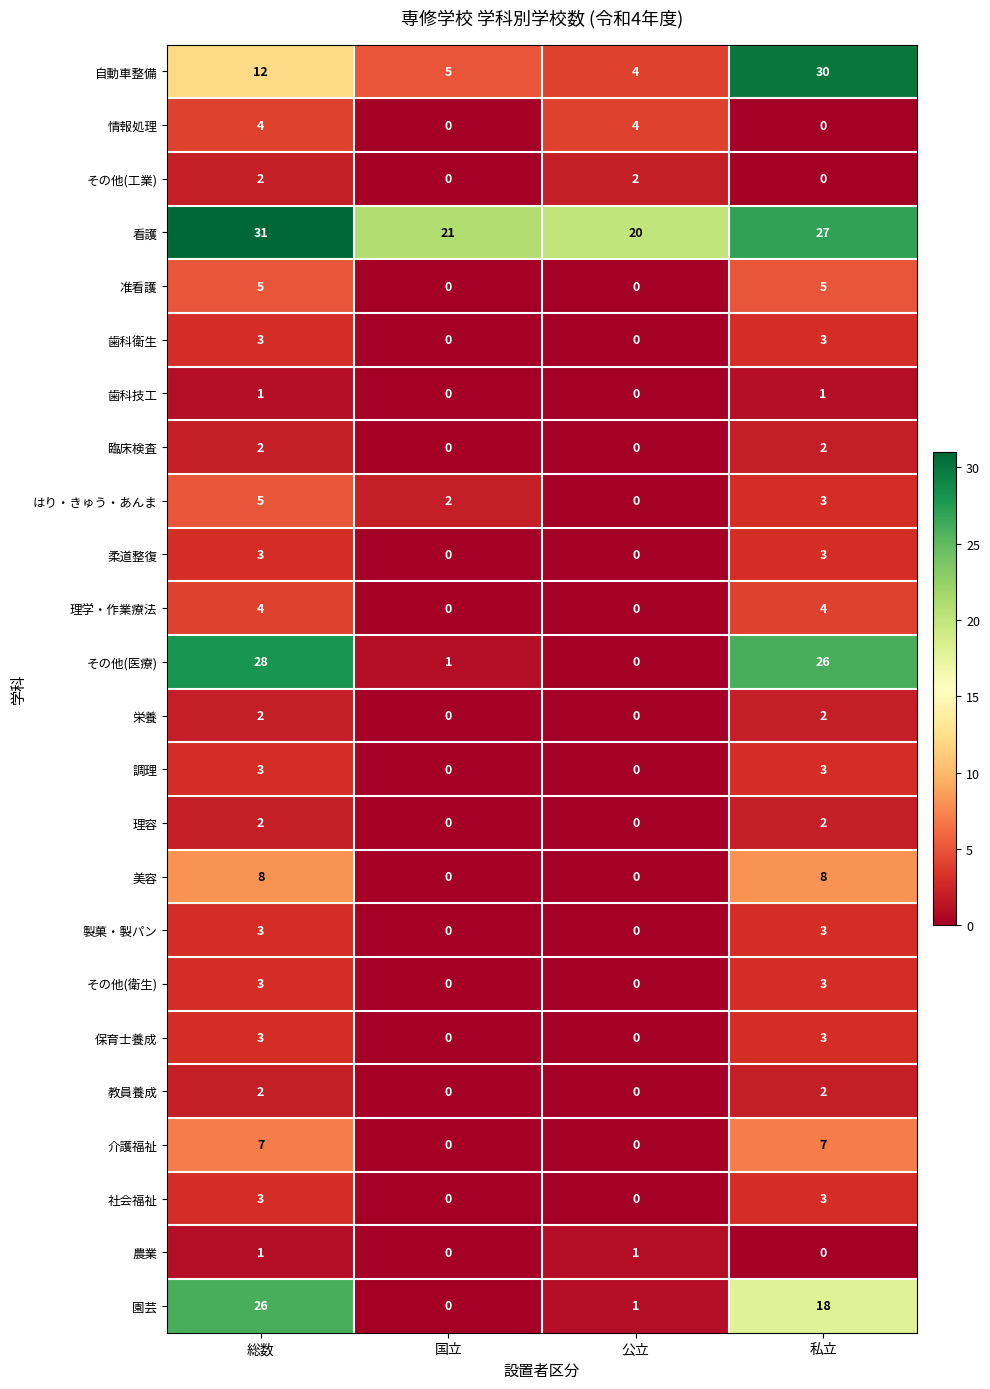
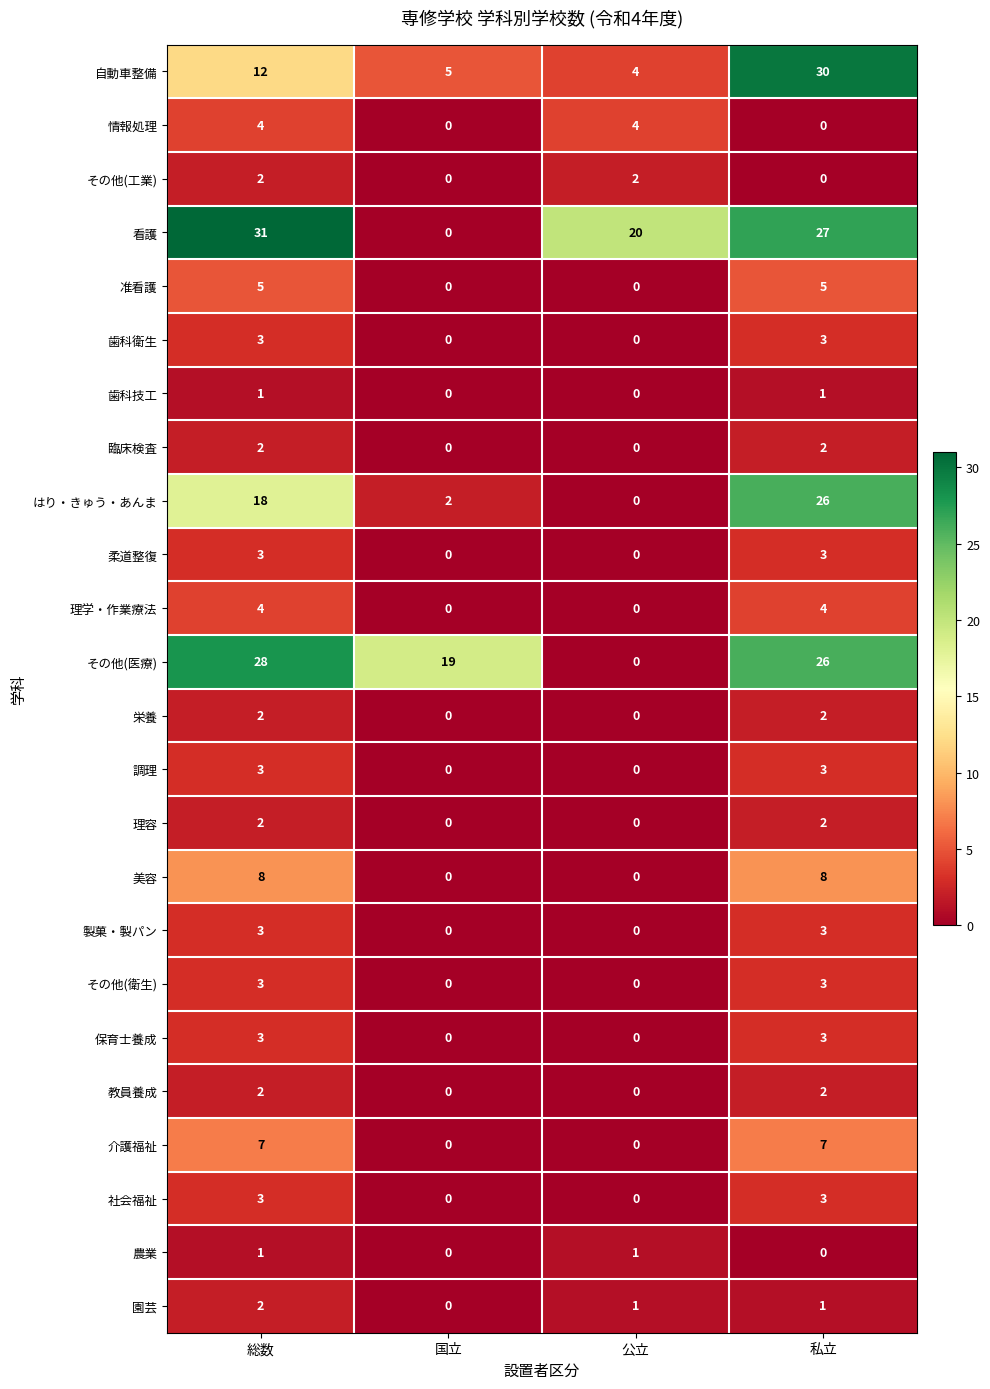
  {
    "自動車整備": {
      "総数": 12,
      "国立": 5,
      "公立": 4,
      "私立": 30
    },
    "情報処理": {
      "総数": 4,
      "国立": 0,
      "公立": 4,
      "私立": 0
    },
    "その他(工業)": {
      "総数": 2,
      "国立": 0,
      "公立": 2,
      "私立": 0
    },
    "看護": {
      "総数": 31,
-     "国立": 21,
+     "国立": 0,
      "公立": 20,
      "私立": 27
    },
    "准看護": {
      "総数": 5,
      "国立": 0,
      "公立": 0,
      "私立": 5
    },
    "歯科衛生": {
      "総数": 3,
      "国立": 0,
      "公立": 0,
      "私立": 3
    },
    "歯科技工": {
      "総数": 1,
      "国立": 0,
      "公立": 0,
      "私立": 1
    },
    "臨床検査": {
      "総数": 2,
      "国立": 0,
      "公立": 0,
      "私立": 2
    },
    "はり・きゅう・あんま": {
-     "総数": 5,
+     "総数": 18,
      "国立": 2,
      "公立": 0,
-     "私立": 3
+     "私立": 26
    },
    "柔道整復": {
      "総数": 3,
      "国立": 0,
      "公立": 0,
      "私立": 3
    },
    "理学・作業療法": {
      "総数": 4,
      "国立": 0,
      "公立": 0,
      "私立": 4
    },
    "その他(医療)": {
      "総数": 28,
-     "国立": 1,
+     "国立": 19,
      "公立": 0,
      "私立": 26
    },
    "栄養": {
      "総数": 2,
      "国立": 0,
      "公立": 0,
      "私立": 2
    },
    "調理": {
      "総数": 3,
      "国立": 0,
      "公立": 0,
      "私立": 3
    },
    "理容": {
      "総数": 2,
      "国立": 0,
      "公立": 0,
      "私立": 2
    },
    "美容": {
      "総数": 8,
      "国立": 0,
      "公立": 0,
      "私立": 8
    },
    "製菓・製パン": {
      "総数": 3,
      "国立": 0,
      "公立": 0,
      "私立": 3
    },
    "その他(衛生)": {
      "総数": 3,
      "国立": 0,
      "公立": 0,
      "私立": 3
    },
    "保育士養成": {
      "総数": 3,
      "国立": 0,
      "公立": 0,
      "私立": 3
    },
    "教員養成": {
      "総数": 2,
      "国立": 0,
      "公立": 0,
      "私立": 2
    },
    "介護福祉": {
      "総数": 7,
      "国立": 0,
      "公立": 0,
      "私立": 7
    },
    "社会福祉": {
      "総数": 3,
      "国立": 0,
      "公立": 0,
      "私立": 3
    },
    "農業": {
      "総数": 1,
      "国立": 0,
      "公立": 1,
      "私立": 0
    },
    "園芸": {
-     "総数": 26,
+     "総数": 2,
      "国立": 0,
      "公立": 1,
-     "私立": 18
+     "私立": 1
    }
  }
